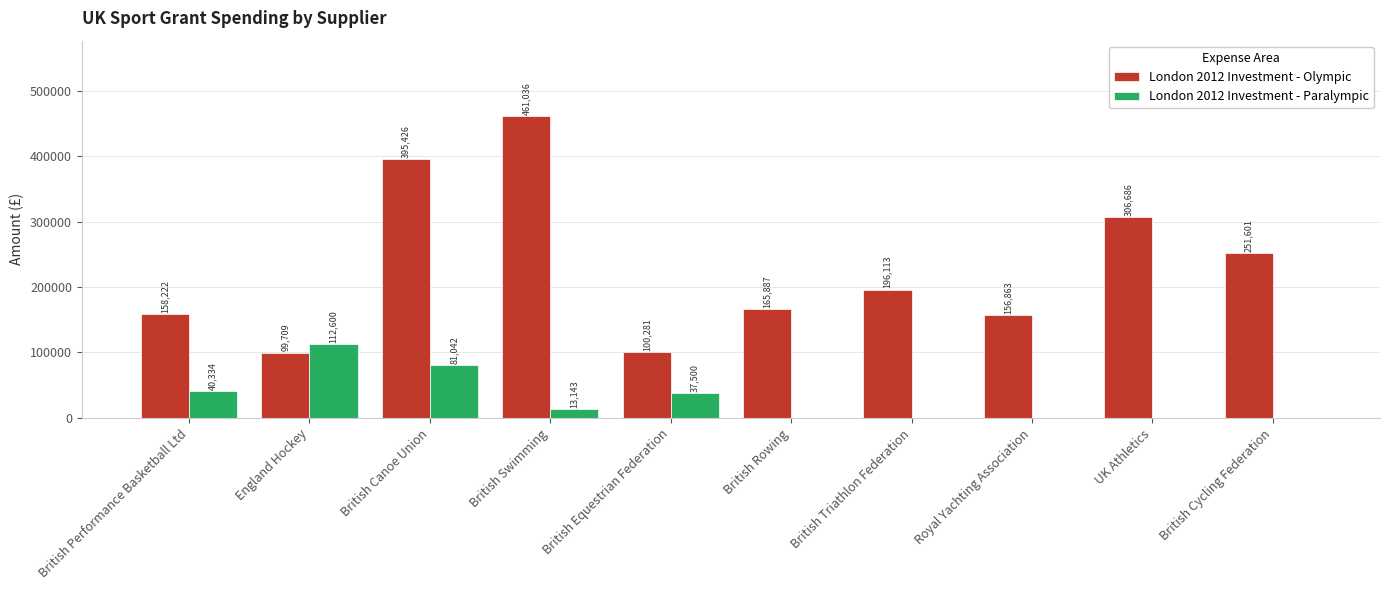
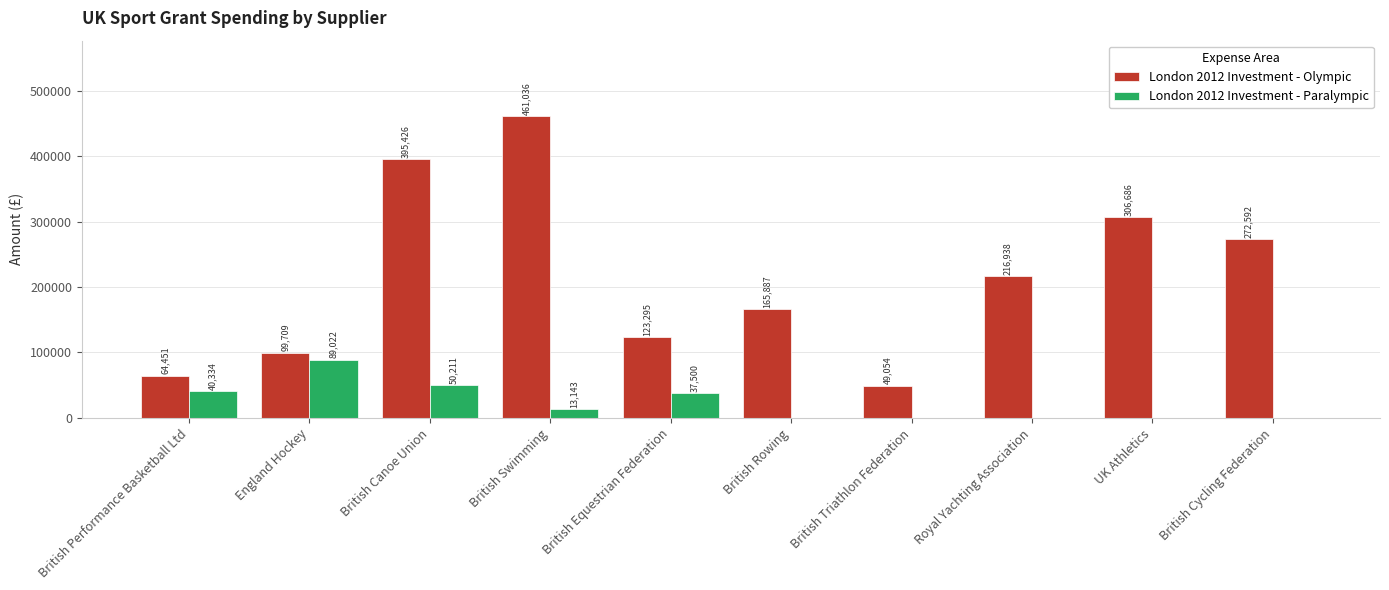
  {
    "London 2012 Investment - Olympic": {
-     "British Performance Basketball Ltd": "158,222",
+     "British Performance Basketball Ltd": "64,451",
      "England Hockey": "99,709",
      "British Canoe Union": "395,426",
      "British Swimming": "461,036",
-     "British Equestrian Federation": "100,281",
+     "British Equestrian Federation": "123,295",
      "British Rowing": "165,887",
-     "British Triathlon Federation": "196,113",
-     "Royal Yachting Association": "156,863",
+     "British Triathlon Federation": "49,054",
+     "Royal Yachting Association": "216,938",
      "UK Athletics": "306,686",
-     "British Cycling Federation": "251,601"
+     "British Cycling Federation": "272,592"
    },
    "London 2012 Investment - Paralympic": {
      "British Performance Basketball Ltd": "40,334",
-     "England Hockey": "112,600",
-     "British Canoe Union": "81,042",
+     "England Hockey": "89,022",
+     "British Canoe Union": "50,211",
      "British Swimming": "13,143",
      "British Equestrian Federation": "37,500"
    }
  }
